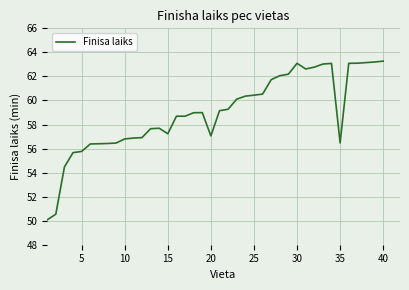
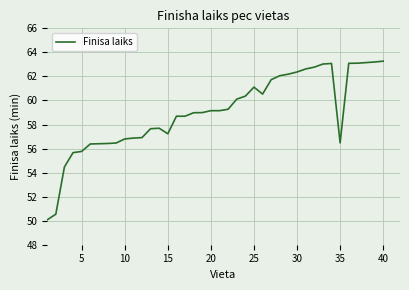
  {
    "5": 55.8,
    "10": 56.8,
    "15": 57.2,
-   "20": 57.1,
-   "25": 60.4,
-   "30": 63.1,
+   "20": 59.2,
+   "25": 61.1,
+   "30": 62.4,
    "35": 56.5,
    "40": 63.3
  }
